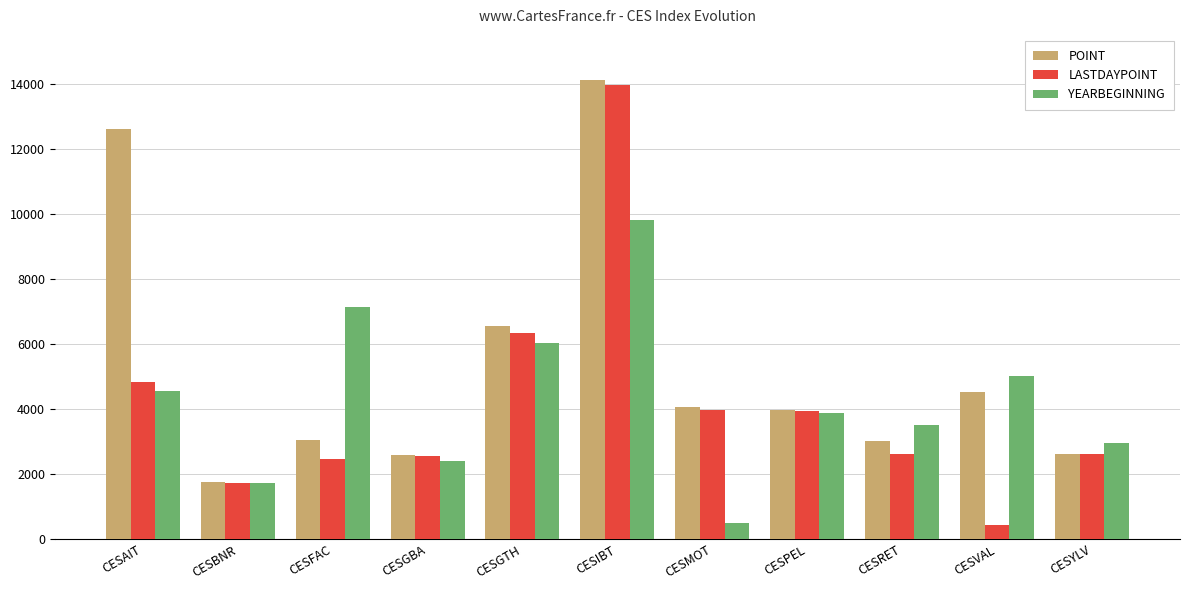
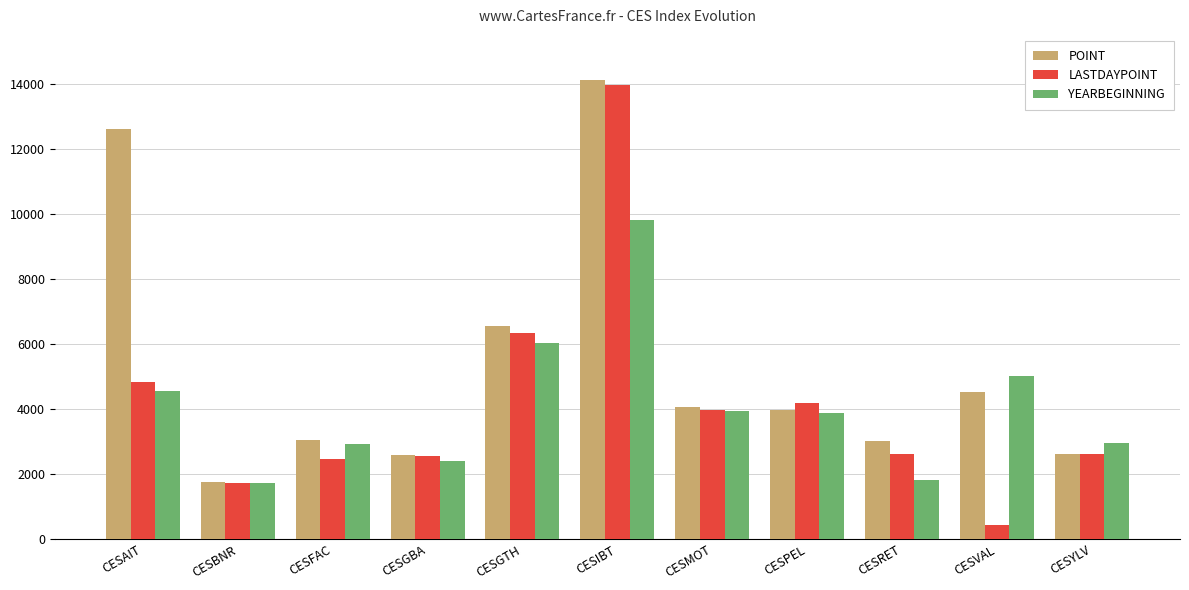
  {
    "POINT": {
      "CESAIT": 12600,
      "CESBNR": 1700,
      "CESFAC": 3100,
      "CESGBA": 2600,
      "CESGTH": 6500,
      "CESIBT": 14100,
      "CESMOT": 4100,
      "CESPEL": 4000,
      "CESRET": 3000,
      "CESVAL": 4500,
      "CESYLV": 2600
    },
    "LASTDAYPOINT": {
      "CESAIT": 4800,
      "CESBNR": 1700,
      "CESFAC": 2500,
      "CESGBA": 2500,
      "CESGTH": 6300,
      "CESIBT": 13900,
      "CESMOT": 4000,
-     "CESPEL": 3900,
+     "CESPEL": 4200,
      "CESRET": 2600,
      "CESVAL": 400,
      "CESYLV": 2600
    },
    "YEARBEGINNING": {
      "CESAIT": 4600,
      "CESBNR": 1700,
-     "CESFAC": 7100,
+     "CESFAC": 2900,
      "CESGBA": 2400,
      "CESGTH": 6000,
      "CESIBT": 9800,
-     "CESMOT": 500,
+     "CESMOT": 3900,
      "CESPEL": 3900,
-     "CESRET": 3500,
+     "CESRET": 1800,
      "CESVAL": 5000,
      "CESYLV": 3000
    }
  }
